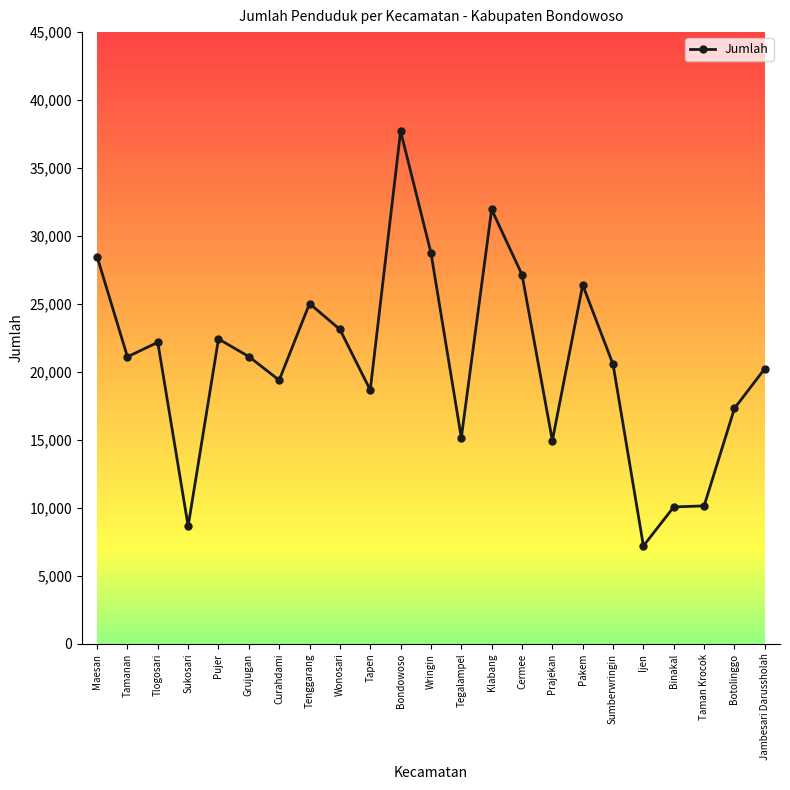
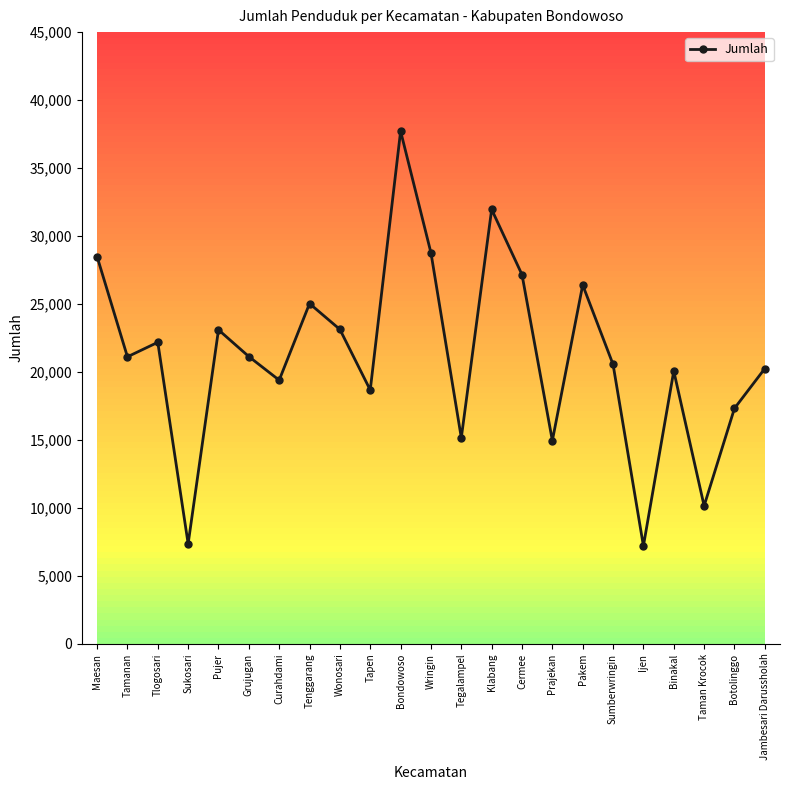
  {
    "Maesan": "28,500",
    "Tamanan": "21,100",
    "Tlogosari": "22,200",
-   "Sukosari": "8,700",
-   "Pujer": "22,400",
+   "Sukosari": "7,400",
+   "Pujer": "23,100",
    "Grujugan": "21,100",
    "Curahdami": "19,400",
    "Tenggarang": "25,000",
    "Wonosari": "23,100",
    "Tapen": "18,700",
    "Bondowoso": "37,700",
    "Wringin": "28,800",
    "Tegalampel": "15,200",
    "Klabang": "32,000",
    "Cermee": "27,200",
    "Prajekan": "14,900",
    "Pakem": "26,400",
    "Sumberwringin": "20,600",
    "Ijen": "7,200",
-   "Binakal": "10,100",
+   "Binakal": "20,100",
    "Taman Krocok": "10,200",
    "Botolinggo": "17,300",
    "Jambesari Darussholah": "20,300"
  }
